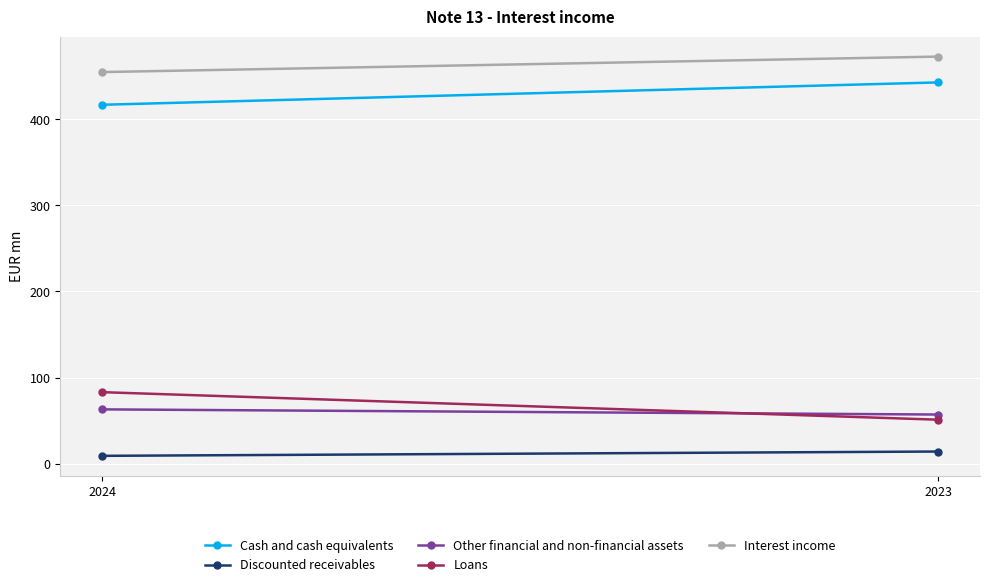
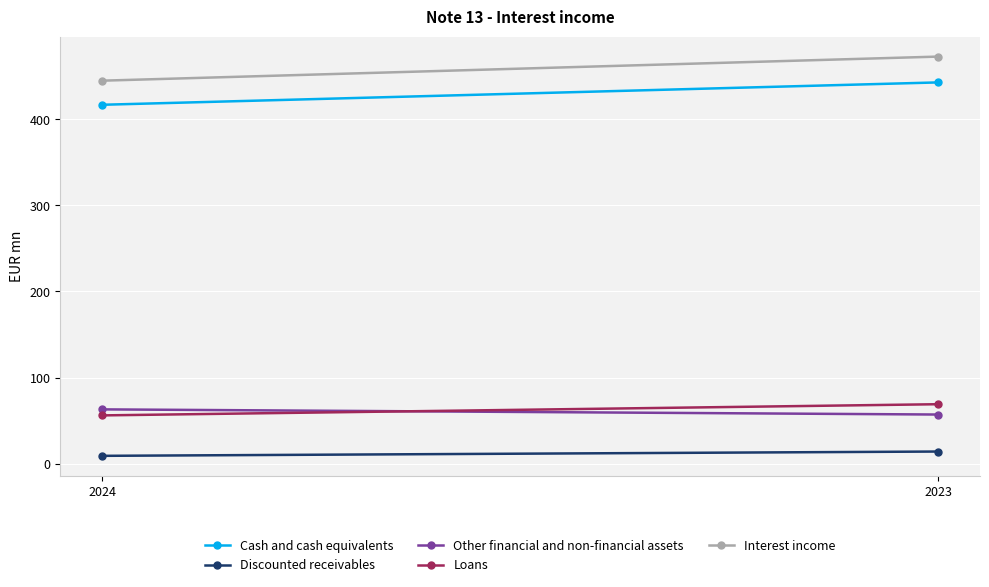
  {
    "Cash and cash equivalents": {
      "2024": 420,
      "2023": 440
    },
    "Discounted receivables": {
      "2024": 10,
      "2023": 10
    },
    "Other financial and non-financial assets": {
      "2024": 60,
      "2023": 60
    },
    "Loans": {
-     "2024": 80,
-     "2023": 50
+     "2024": 60,
+     "2023": 70
    },
    "Interest income": {
-     "2024": 460,
+     "2024": 450,
      "2023": 470
    }
  }
